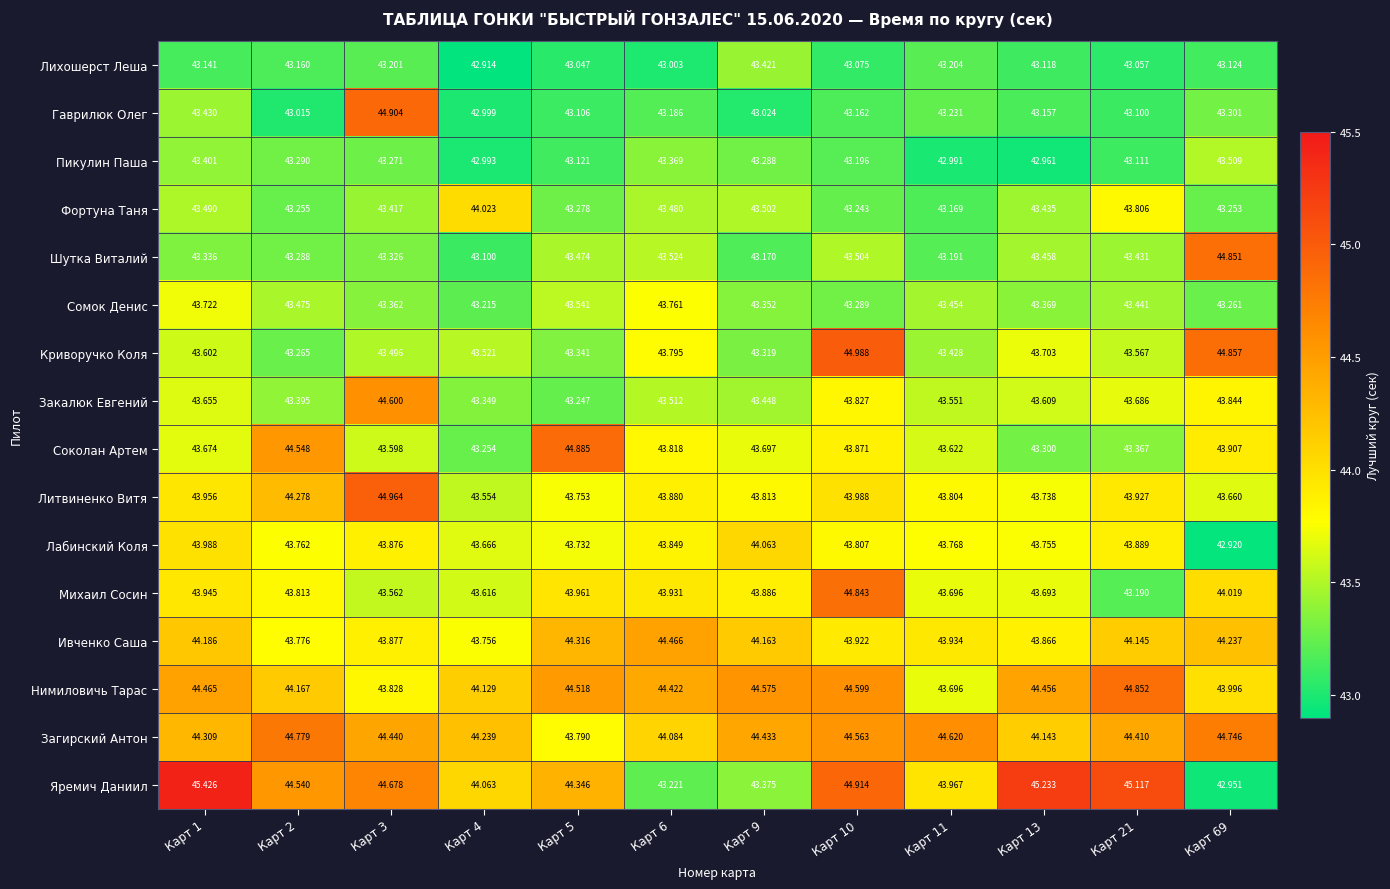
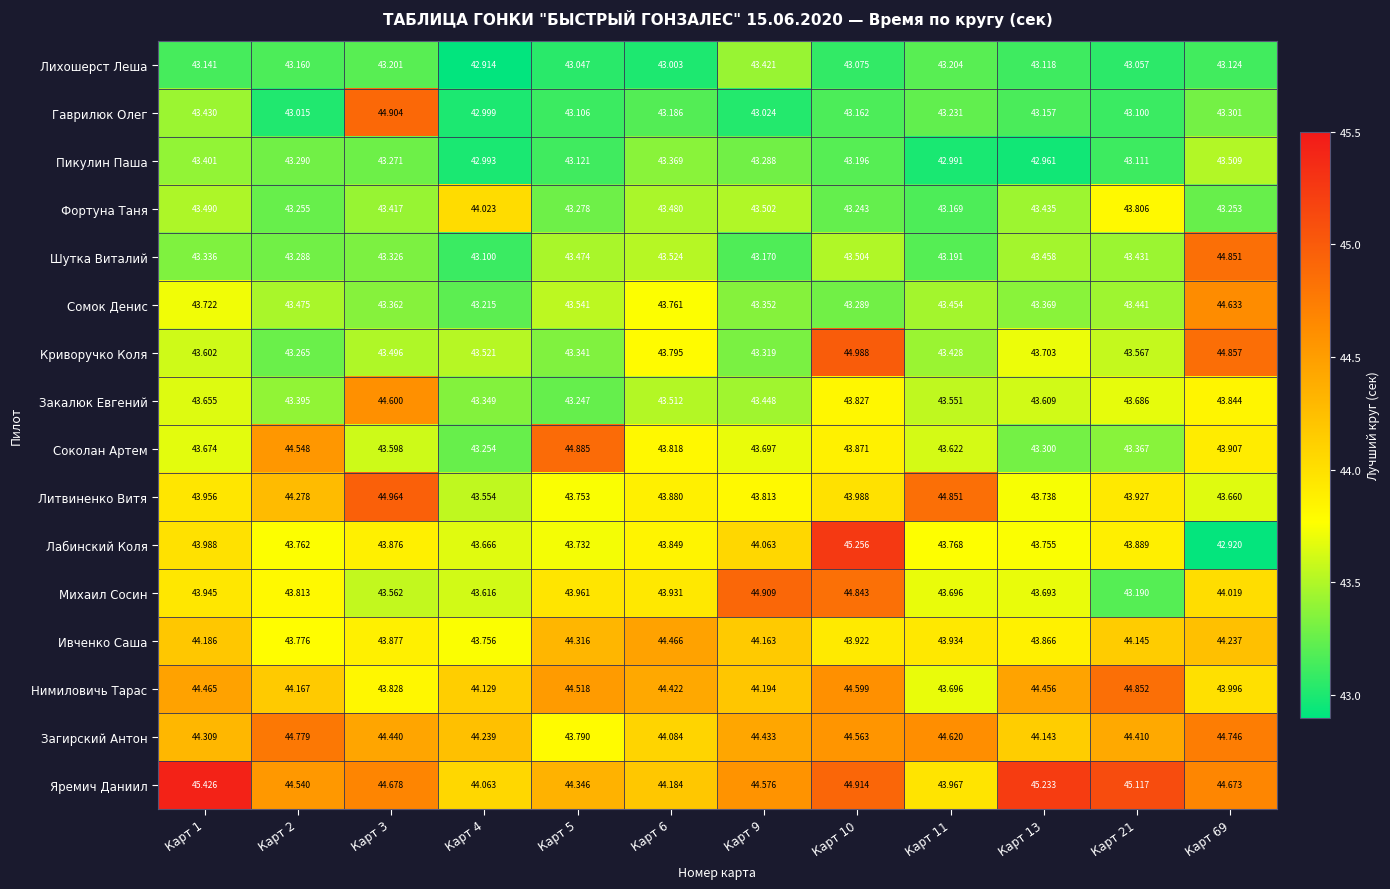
  {
    "Лихошерст Леша": {
      "Карт 1": 43.141,
      "Карт 2": 43.160,
      "Карт 3": 43.201,
      "Карт 4": 42.914,
      "Карт 5": 43.047,
      "Карт 6": 43.003,
      "Карт 9": 43.421,
      "Карт 10": 43.075,
      "Карт 11": 43.204,
      "Карт 13": 43.118,
      "Карт 21": 43.057,
      "Карт 69": 43.124
    },
    "Гаврилюк Олег": {
      "Карт 1": 43.430,
      "Карт 2": 43.015,
      "Карт 3": 44.904,
      "Карт 4": 42.999,
      "Карт 5": 43.106,
      "Карт 6": 43.186,
      "Карт 9": 43.024,
      "Карт 10": 43.162,
      "Карт 11": 43.231,
      "Карт 13": 43.157,
      "Карт 21": 43.100,
      "Карт 69": 43.301
    },
    "Пикулин Паша": {
      "Карт 1": 43.401,
      "Карт 2": 43.290,
      "Карт 3": 43.271,
      "Карт 4": 42.993,
      "Карт 5": 43.121,
      "Карт 6": 43.369,
      "Карт 9": 43.288,
      "Карт 10": 43.196,
      "Карт 11": 42.991,
      "Карт 13": 42.961,
      "Карт 21": 43.111,
      "Карт 69": 43.509
    },
    "Фортуна Таня": {
      "Карт 1": 43.490,
      "Карт 2": 43.255,
      "Карт 3": 43.417,
      "Карт 4": 44.023,
      "Карт 5": 43.278,
      "Карт 6": 43.480,
      "Карт 9": 43.502,
      "Карт 10": 43.243,
      "Карт 11": 43.169,
      "Карт 13": 43.435,
      "Карт 21": 43.806,
      "Карт 69": 43.253
    },
    "Шутка Виталий": {
      "Карт 1": 43.336,
      "Карт 2": 43.288,
      "Карт 3": 43.326,
      "Карт 4": 43.100,
      "Карт 5": 43.474,
      "Карт 6": 43.524,
      "Карт 9": 43.170,
      "Карт 10": 43.504,
      "Карт 11": 43.191,
      "Карт 13": 43.458,
      "Карт 21": 43.431,
      "Карт 69": 44.851
    },
    "Сомок Денис": {
      "Карт 1": 43.722,
      "Карт 2": 43.475,
      "Карт 3": 43.362,
      "Карт 4": 43.215,
      "Карт 5": 43.541,
      "Карт 6": 43.761,
      "Карт 9": 43.352,
      "Карт 10": 43.289,
      "Карт 11": 43.454,
      "Карт 13": 43.369,
      "Карт 21": 43.441,
-     "Карт 69": 43.261
+     "Карт 69": 44.633
    },
    "Криворучко Коля": {
      "Карт 1": 43.602,
      "Карт 2": 43.265,
      "Карт 3": 43.496,
      "Карт 4": 43.521,
      "Карт 5": 43.341,
      "Карт 6": 43.795,
      "Карт 9": 43.319,
      "Карт 10": 44.988,
      "Карт 11": 43.428,
      "Карт 13": 43.703,
      "Карт 21": 43.567,
      "Карт 69": 44.857
    },
    "Закалюк Евгений": {
      "Карт 1": 43.655,
      "Карт 2": 43.395,
      "Карт 3": 44.600,
      "Карт 4": 43.349,
      "Карт 5": 43.247,
      "Карт 6": 43.512,
      "Карт 9": 43.448,
      "Карт 10": 43.827,
      "Карт 11": 43.551,
      "Карт 13": 43.609,
      "Карт 21": 43.686,
      "Карт 69": 43.844
    },
    "Соколан Артем": {
      "Карт 1": 43.674,
      "Карт 2": 44.548,
      "Карт 3": 43.598,
      "Карт 4": 43.254,
      "Карт 5": 44.885,
      "Карт 6": 43.818,
      "Карт 9": 43.697,
      "Карт 10": 43.871,
      "Карт 11": 43.622,
      "Карт 13": 43.300,
      "Карт 21": 43.367,
      "Карт 69": 43.907
    },
    "Литвиненко Витя": {
      "Карт 1": 43.956,
      "Карт 2": 44.278,
      "Карт 3": 44.964,
      "Карт 4": 43.554,
      "Карт 5": 43.753,
      "Карт 6": 43.880,
      "Карт 9": 43.813,
      "Карт 10": 43.988,
-     "Карт 11": 43.804,
+     "Карт 11": 44.851,
      "Карт 13": 43.738,
      "Карт 21": 43.927,
      "Карт 69": 43.660
    },
    "Лабинский Коля": {
      "Карт 1": 43.988,
      "Карт 2": 43.762,
      "Карт 3": 43.876,
      "Карт 4": 43.666,
      "Карт 5": 43.732,
      "Карт 6": 43.849,
      "Карт 9": 44.063,
-     "Карт 10": 43.807,
+     "Карт 10": 45.256,
      "Карт 11": 43.768,
      "Карт 13": 43.755,
      "Карт 21": 43.889,
      "Карт 69": 42.920
    },
    "Михаил Сосин": {
      "Карт 1": 43.945,
      "Карт 2": 43.813,
      "Карт 3": 43.562,
      "Карт 4": 43.616,
      "Карт 5": 43.961,
      "Карт 6": 43.931,
-     "Карт 9": 43.886,
+     "Карт 9": 44.909,
      "Карт 10": 44.843,
      "Карт 11": 43.696,
      "Карт 13": 43.693,
      "Карт 21": 43.190,
      "Карт 69": 44.019
    },
    "Ивченко Саша": {
      "Карт 1": 44.186,
      "Карт 2": 43.776,
      "Карт 3": 43.877,
      "Карт 4": 43.756,
      "Карт 5": 44.316,
      "Карт 6": 44.466,
      "Карт 9": 44.163,
      "Карт 10": 43.922,
      "Карт 11": 43.934,
      "Карт 13": 43.866,
      "Карт 21": 44.145,
      "Карт 69": 44.237
    },
    "Нимиловичь Тарас": {
      "Карт 1": 44.465,
      "Карт 2": 44.167,
      "Карт 3": 43.828,
      "Карт 4": 44.129,
      "Карт 5": 44.518,
      "Карт 6": 44.422,
-     "Карт 9": 44.575,
+     "Карт 9": 44.194,
      "Карт 10": 44.599,
      "Карт 11": 43.696,
      "Карт 13": 44.456,
      "Карт 21": 44.852,
      "Карт 69": 43.996
    },
    "Загирский Антон": {
      "Карт 1": 44.309,
      "Карт 2": 44.779,
      "Карт 3": 44.440,
      "Карт 4": 44.239,
      "Карт 5": 43.790,
      "Карт 6": 44.084,
      "Карт 9": 44.433,
      "Карт 10": 44.563,
      "Карт 11": 44.620,
      "Карт 13": 44.143,
      "Карт 21": 44.410,
      "Карт 69": 44.746
    },
    "Яремич Даниил": {
      "Карт 1": 45.426,
      "Карт 2": 44.540,
      "Карт 3": 44.678,
      "Карт 4": 44.063,
      "Карт 5": 44.346,
-     "Карт 6": 43.221,
-     "Карт 9": 43.375,
+     "Карт 6": 44.184,
+     "Карт 9": 44.576,
      "Карт 10": 44.914,
      "Карт 11": 43.967,
      "Карт 13": 45.233,
      "Карт 21": 45.117,
-     "Карт 69": 42.951
+     "Карт 69": 44.673
    }
  }
